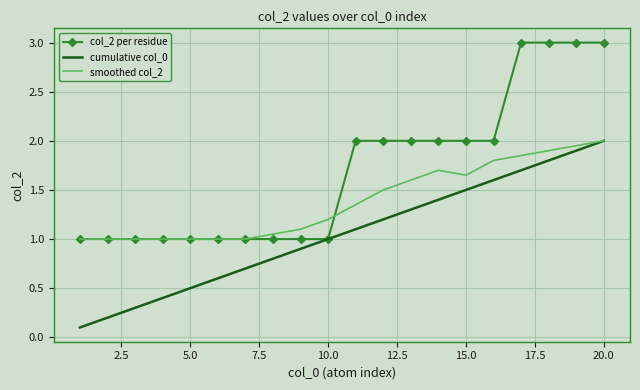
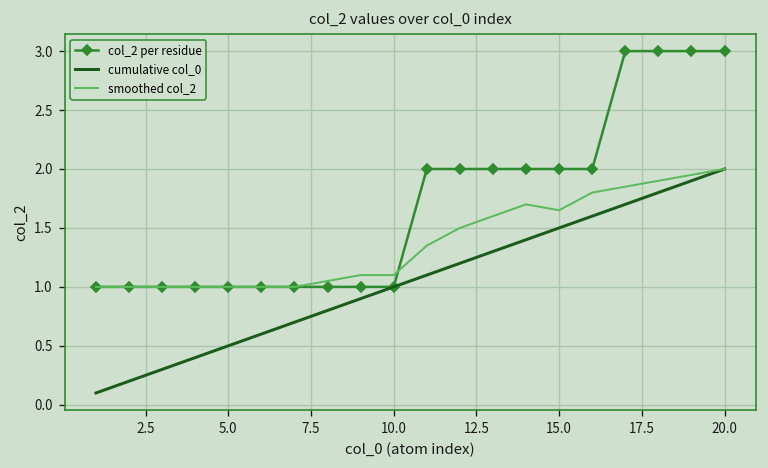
  {
    "smoothed col_2": {
-     "10.0": 1.2,
+     "10.0": 1.1,
      "15.0": 1.7
    }
  }
